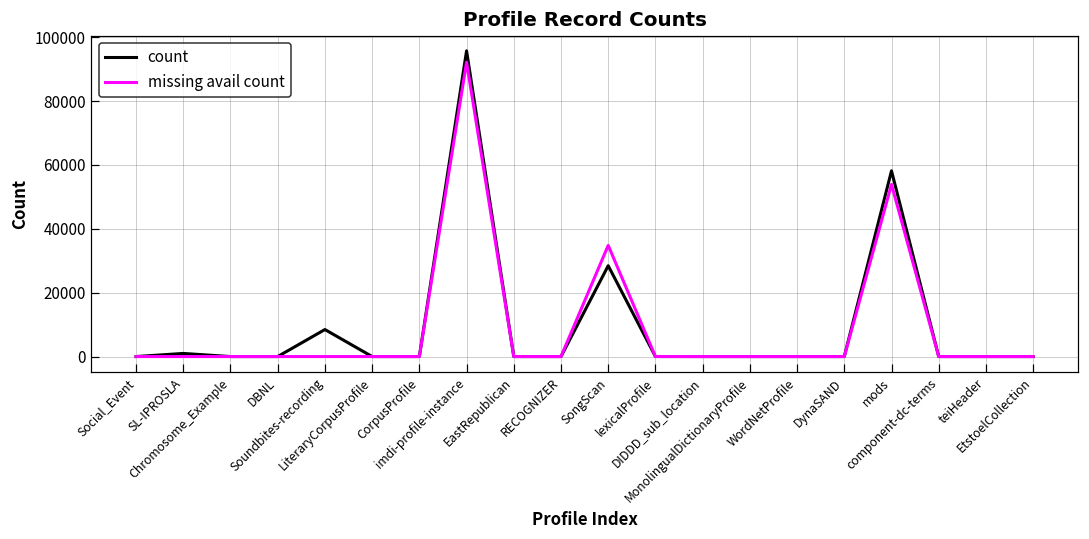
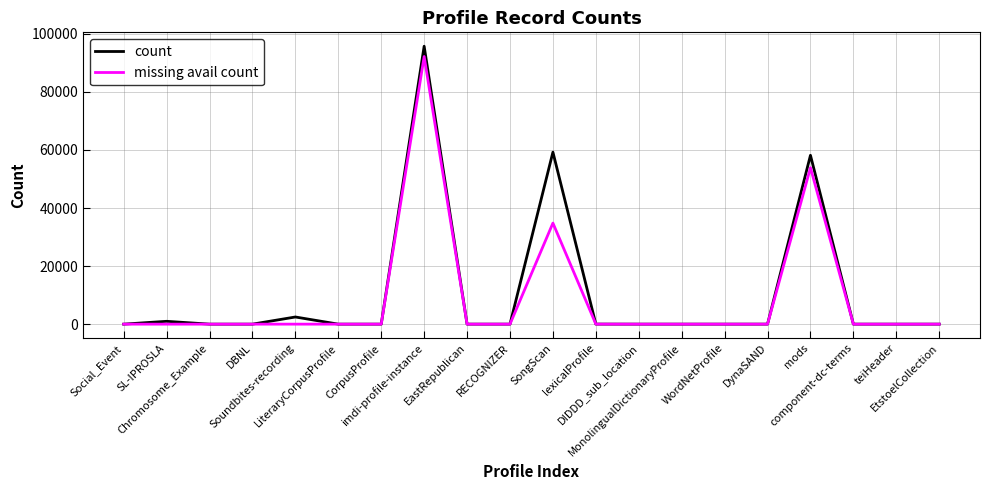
  {
    "count": {
      "SL-IPROSLA": 1000,
-     "Soundbites-recording": 8000,
+     "Soundbites-recording": 2000,
      "imdi-profile-instance": 96000,
-     "SongScan": 28000,
+     "SongScan": 59000,
      "mods": 58000
    },
    "missing avail count": {
      "SL-IPROSLA": 0,
      "Soundbites-recording": 0,
      "imdi-profile-instance": 92000,
      "SongScan": 35000,
      "mods": 54000
    }
  }
